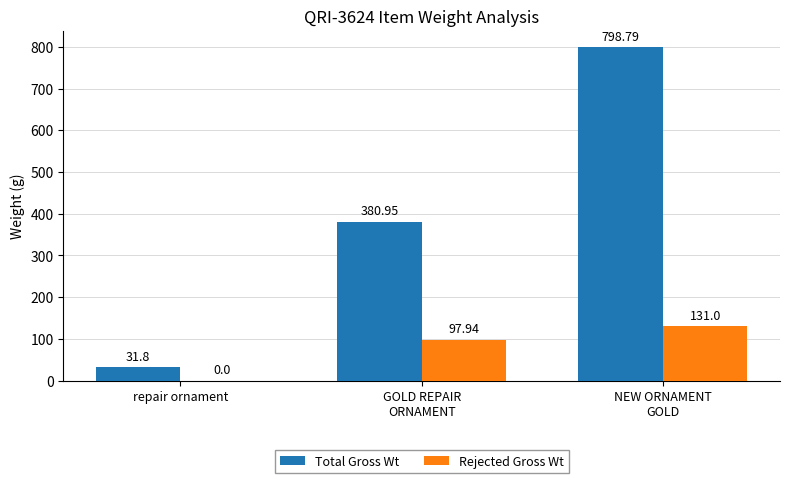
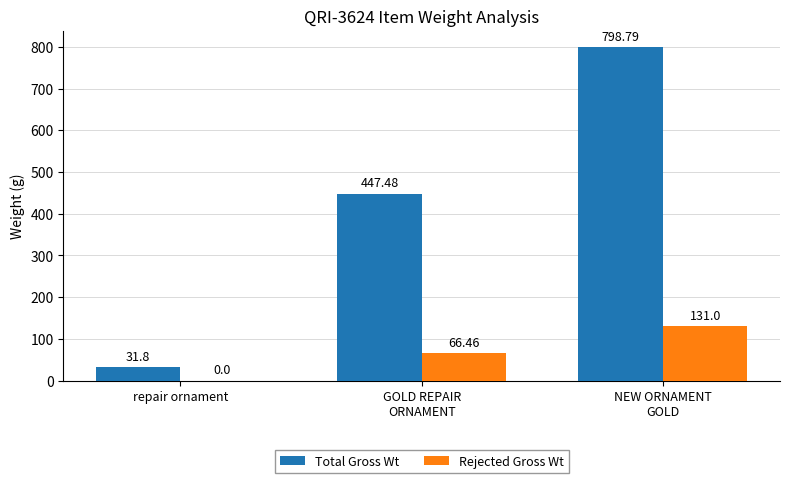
  {
    "Total Gross Wt": {
      "repair ornament": 31.8,
-     "GOLD REPAIR ORNAMENT": 380.95,
+     "GOLD REPAIR ORNAMENT": 447.48,
      "NEW ORNAMENT GOLD": 798.79
    },
    "Rejected Gross Wt": {
      "repair ornament": 0.0,
-     "GOLD REPAIR ORNAMENT": 97.94,
+     "GOLD REPAIR ORNAMENT": 66.46,
      "NEW ORNAMENT GOLD": 131.0
    }
  }
